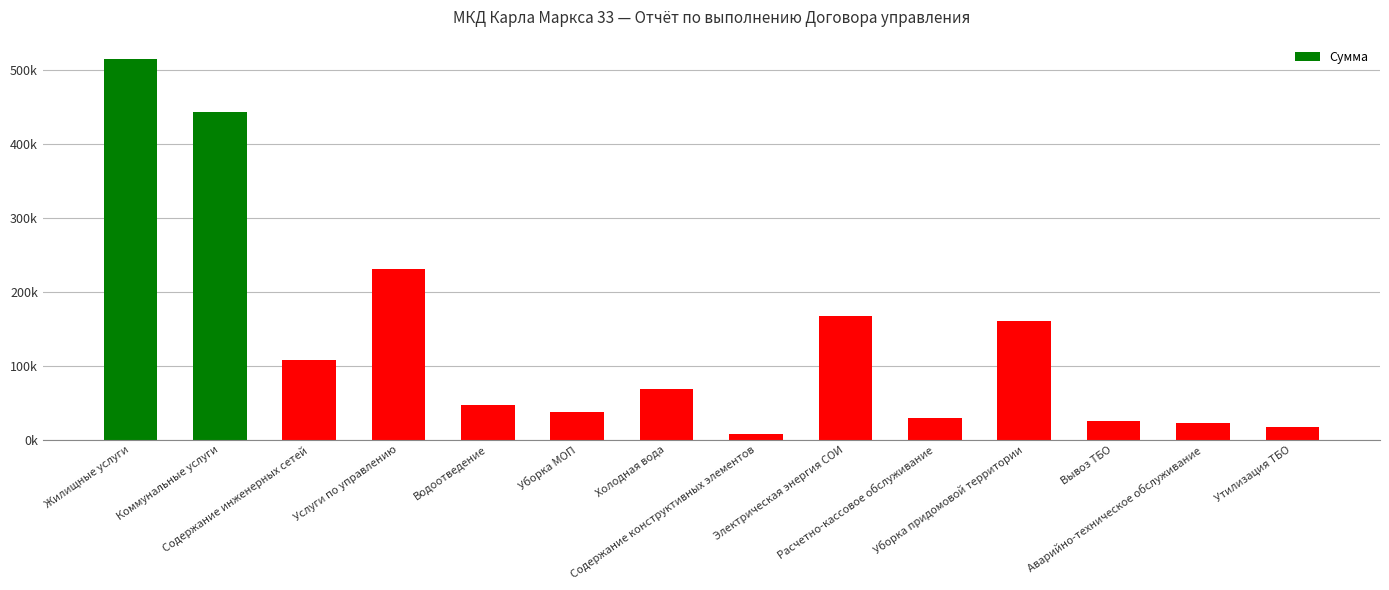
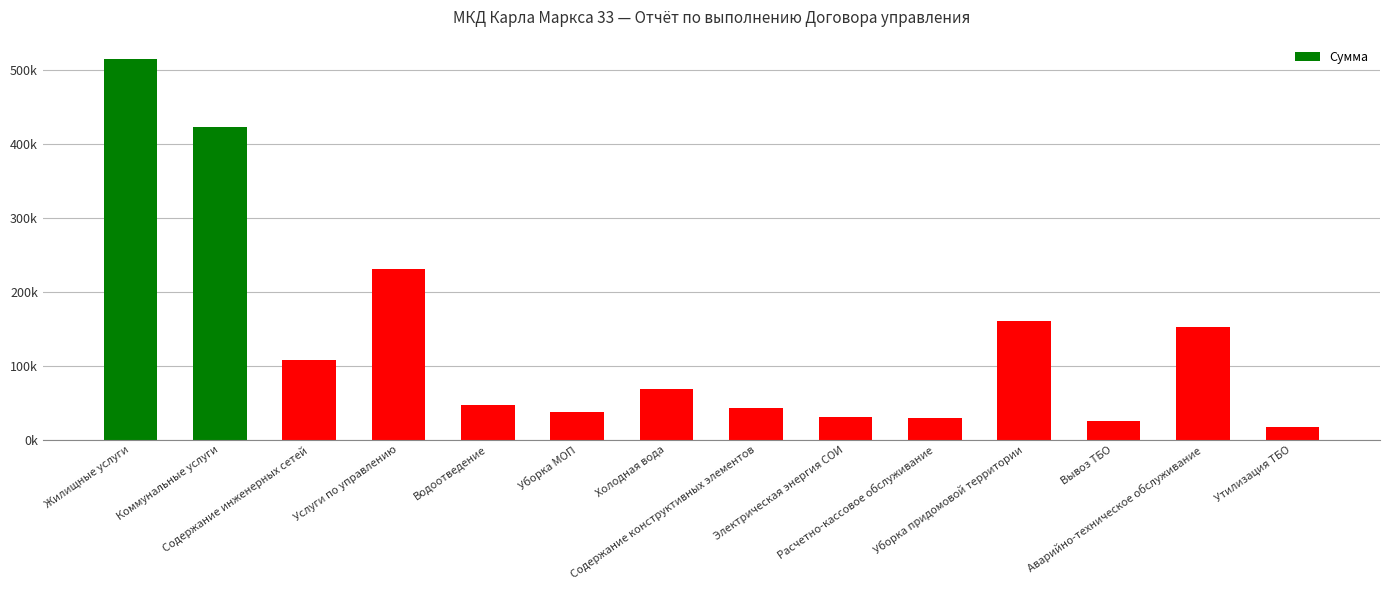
  {
    "Жилищные услуги": 510000,
-   "Коммунальные услуги": 440000,
+   "Коммунальные услуги": 420000,
    "Содержание инженерных сетей": 110000,
    "Услуги по управлению": 230000,
    "Водоотведение": 50000,
    "Уборка МОП": 40000,
    "Холодная вода": 70000,
-   "Содержание конструктивных элементов": 10000,
-   "Электрическая энергия СОИ": 170000,
+   "Содержание конструктивных элементов": 40000,
+   "Электрическая энергия СОИ": 30000,
    "Расчетно-кассовое обслуживание": 30000,
    "Уборка придомовой территории": 160000,
    "Вывоз ТБО": 30000,
-   "Аварийно-техническое обслуживание": 20000,
+   "Аварийно-техническое обслуживание": 150000,
    "Утилизация ТБО": 20000
  }
